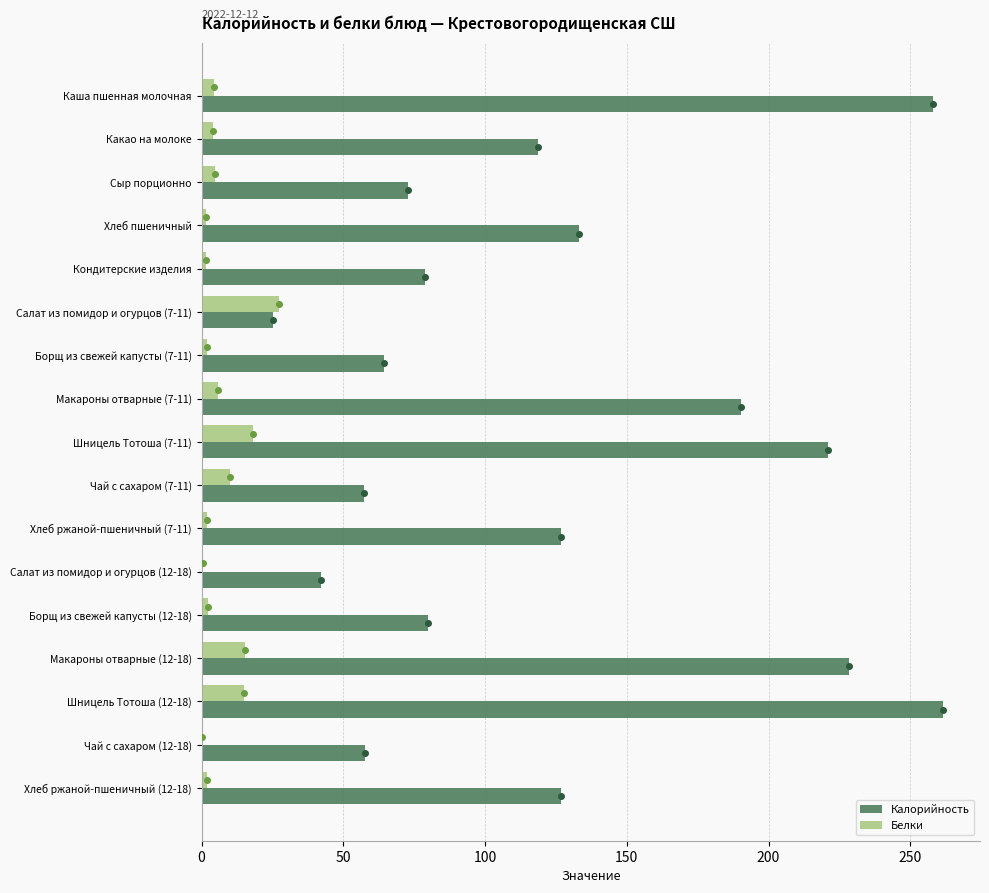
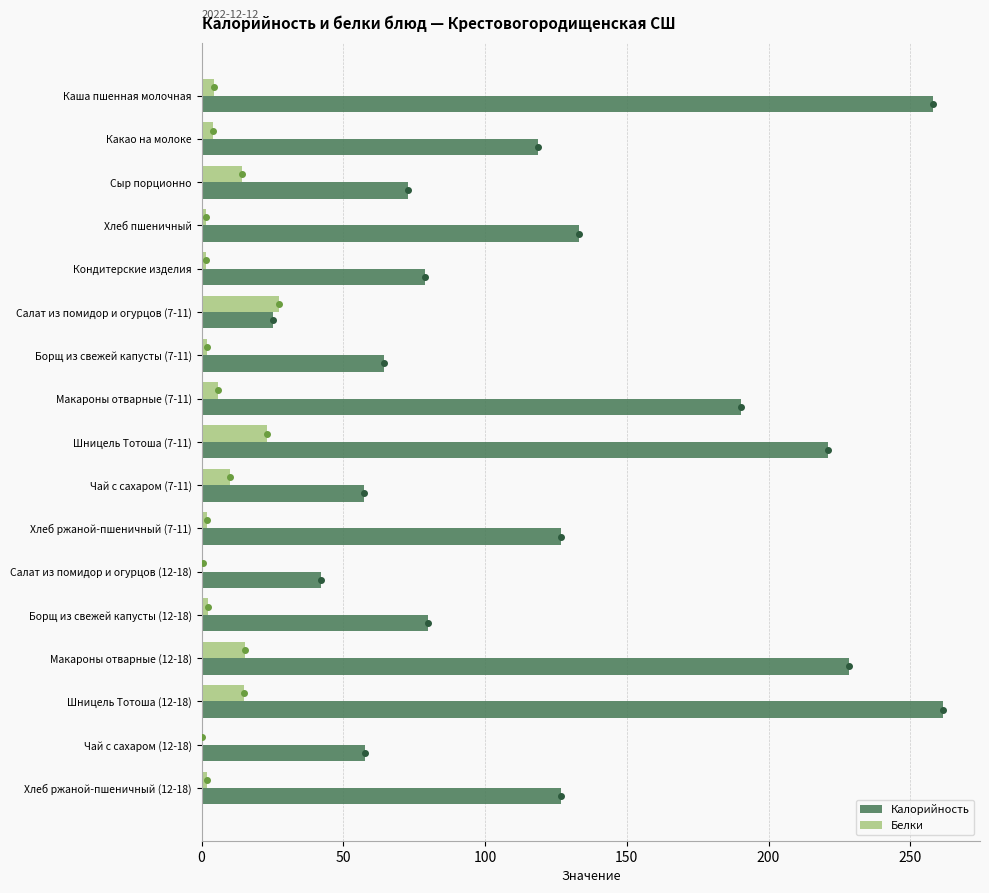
  {
    "Белки": {
      "Каша пшенная молочная": 4,
      "Какао на молоке": 4,
-     "Сыр порционно": 5,
+     "Сыр порционно": 14,
      "Хлеб пшеничный": 2,
      "Кондитерские изделия": 2,
      "Салат из помидор и огурцов (7-11)": 27,
      "Борщ из свежей капусты (7-11)": 2,
      "Макароны отварные (7-11)": 6,
-     "Шницель Тотоша (7-11)": 18,
+     "Шницель Тотоша (7-11)": 23,
      "Чай с сахаром (7-11)": 10,
      "Хлеб ржаной-пшеничный (7-11)": 2,
      "Борщ из свежей капусты (12-18)": 2,
      "Макароны отварные (12-18)": 15,
      "Шницель Тотоша (12-18)": 15,
      "Хлеб ржаной-пшеничный (12-18)": 2
    }
  }
